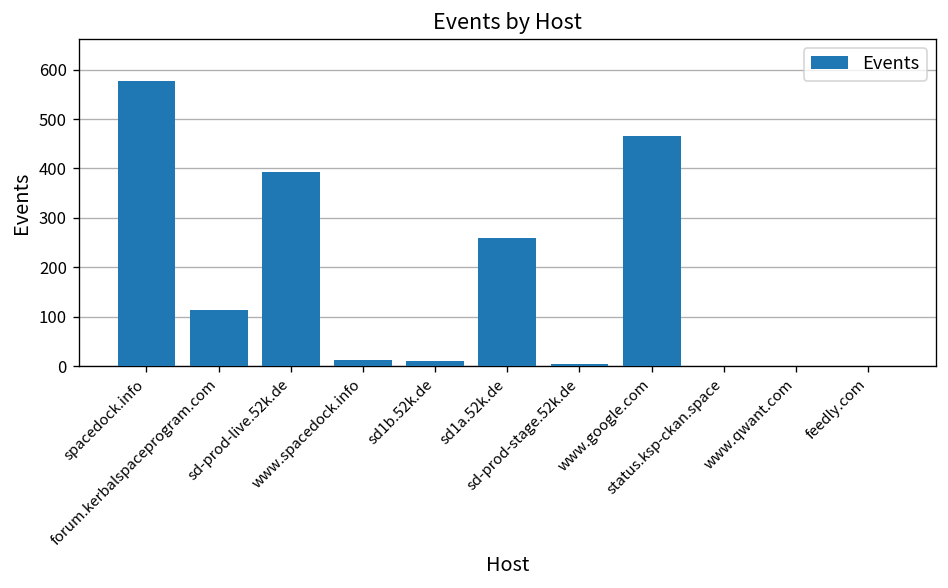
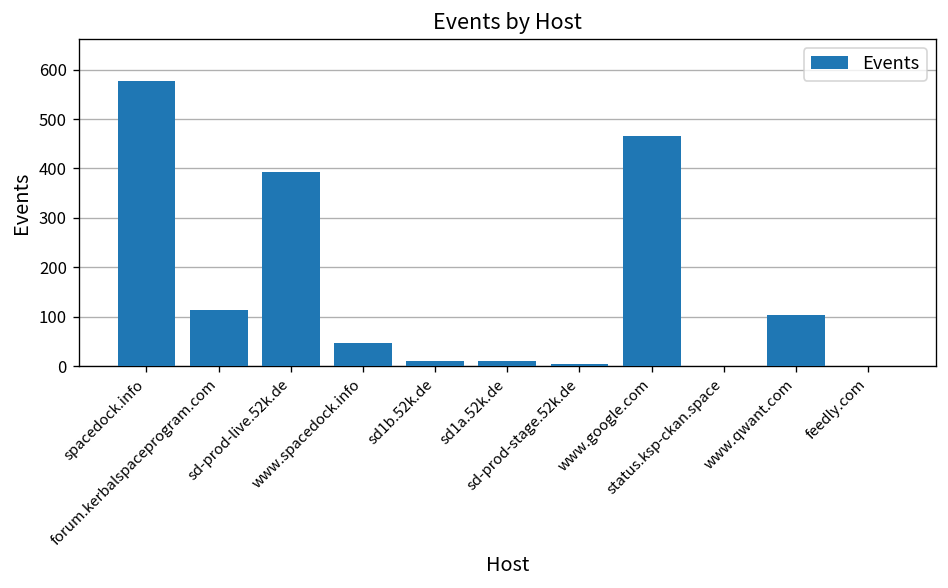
  {
    "spacedock.info": 580,
    "forum.kerbalspaceprogram.com": 110,
    "sd-prod-live.52k.de": 390,
-   "www.spacedock.info": 10,
+   "www.spacedock.info": 50,
    "sd1b.52k.de": 10,
-   "sd1a.52k.de": 260,
+   "sd1a.52k.de": 10,
    "www.google.com": 470,
-   "www.qwant.com": 0
+   "www.qwant.com": 100
  }
